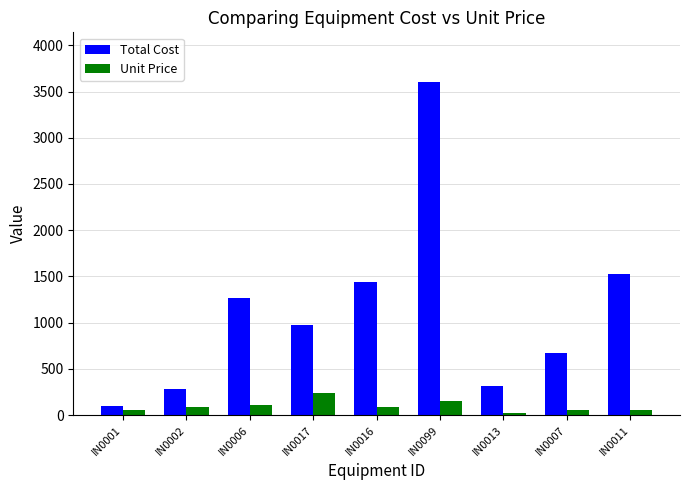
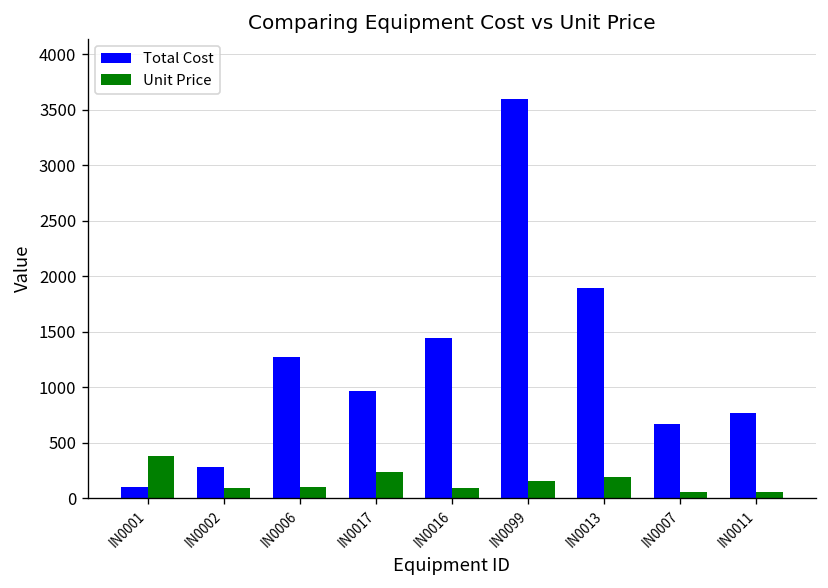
  {
    "Total Cost": {
      "IN0001": 100,
      "IN0002": 300,
      "IN0006": 1300,
      "IN0017": 1000,
      "IN0016": 1400,
      "IN0099": 3600,
-     "IN0013": 300,
+     "IN0013": 1900,
      "IN0007": 700,
-     "IN0011": 1500
+     "IN0011": 800
    },
    "Unit Price": {
-     "IN0001": 100,
+     "IN0001": 400,
      "IN0002": 100,
      "IN0006": 100,
      "IN0017": 200,
      "IN0016": 100,
      "IN0099": 200,
-     "IN0013": 0,
+     "IN0013": 200,
      "IN0007": 100,
      "IN0011": 100
    }
  }
